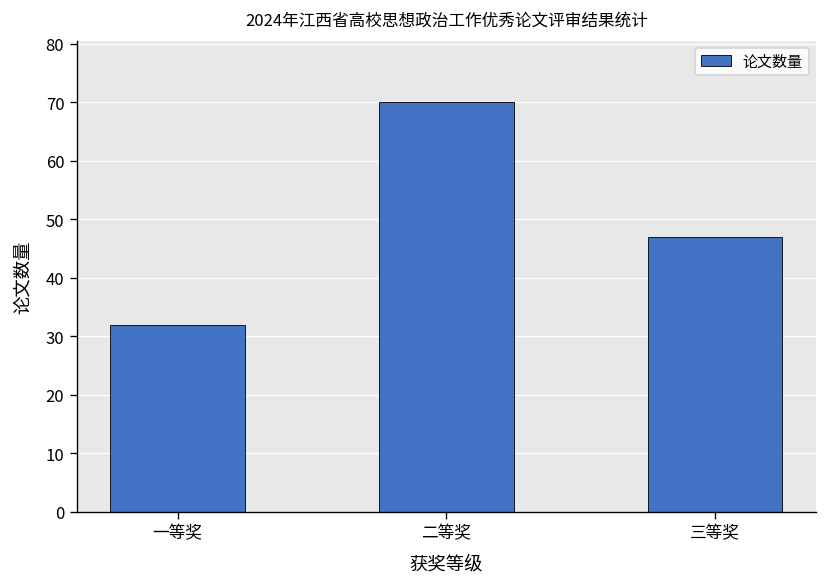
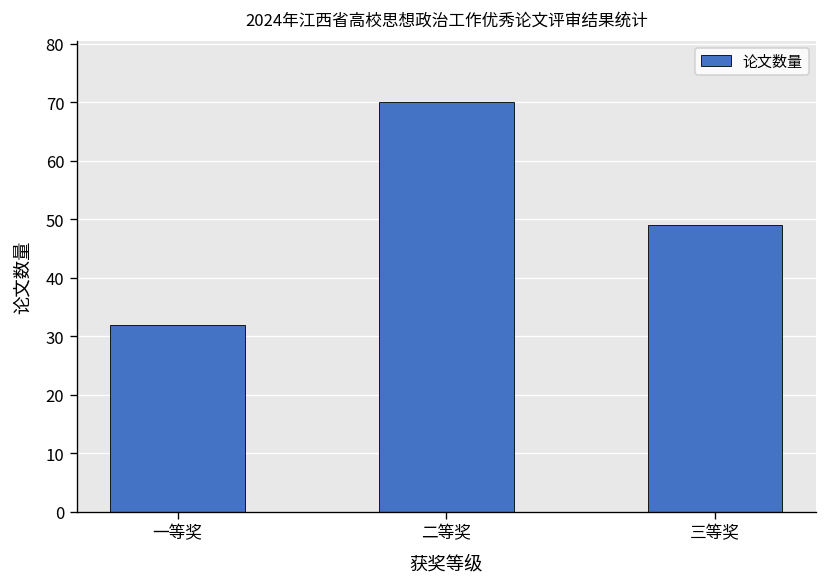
  {
    "一等奖": 32,
    "二等奖": 70,
-   "三等奖": 47
+   "三等奖": 49
  }
